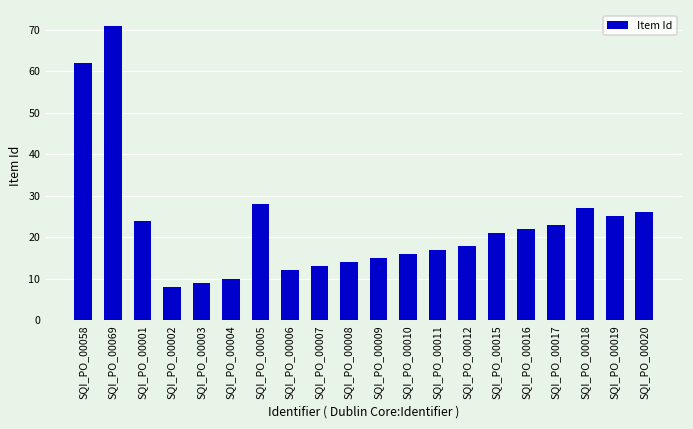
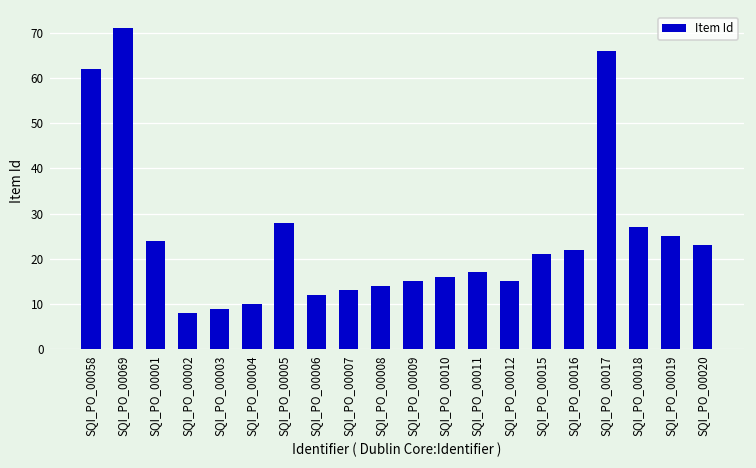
  {
    "SQI_PO_00058": 62,
    "SQI_PO_00069": 71,
    "SQI_PO_00001": 24,
    "SQI_PO_00002": 8,
    "SQI_PO_00003": 9,
    "SQI_PO_00004": 10,
    "SQI_PO_00005": 28,
    "SQI_PO_00006": 12,
    "SQI_PO_00007": 13,
    "SQI_PO_00008": 14,
    "SQI_PO_00009": 15,
    "SQI_PO_00010": 16,
    "SQI_PO_00011": 17,
-   "SQI_PO_00012": 18,
+   "SQI_PO_00012": 15,
    "SQI_PO_00015": 21,
    "SQI_PO_00016": 22,
-   "SQI_PO_00017": 23,
+   "SQI_PO_00017": 66,
    "SQI_PO_00018": 27,
    "SQI_PO_00019": 25,
-   "SQI_PO_00020": 26
+   "SQI_PO_00020": 23
  }
